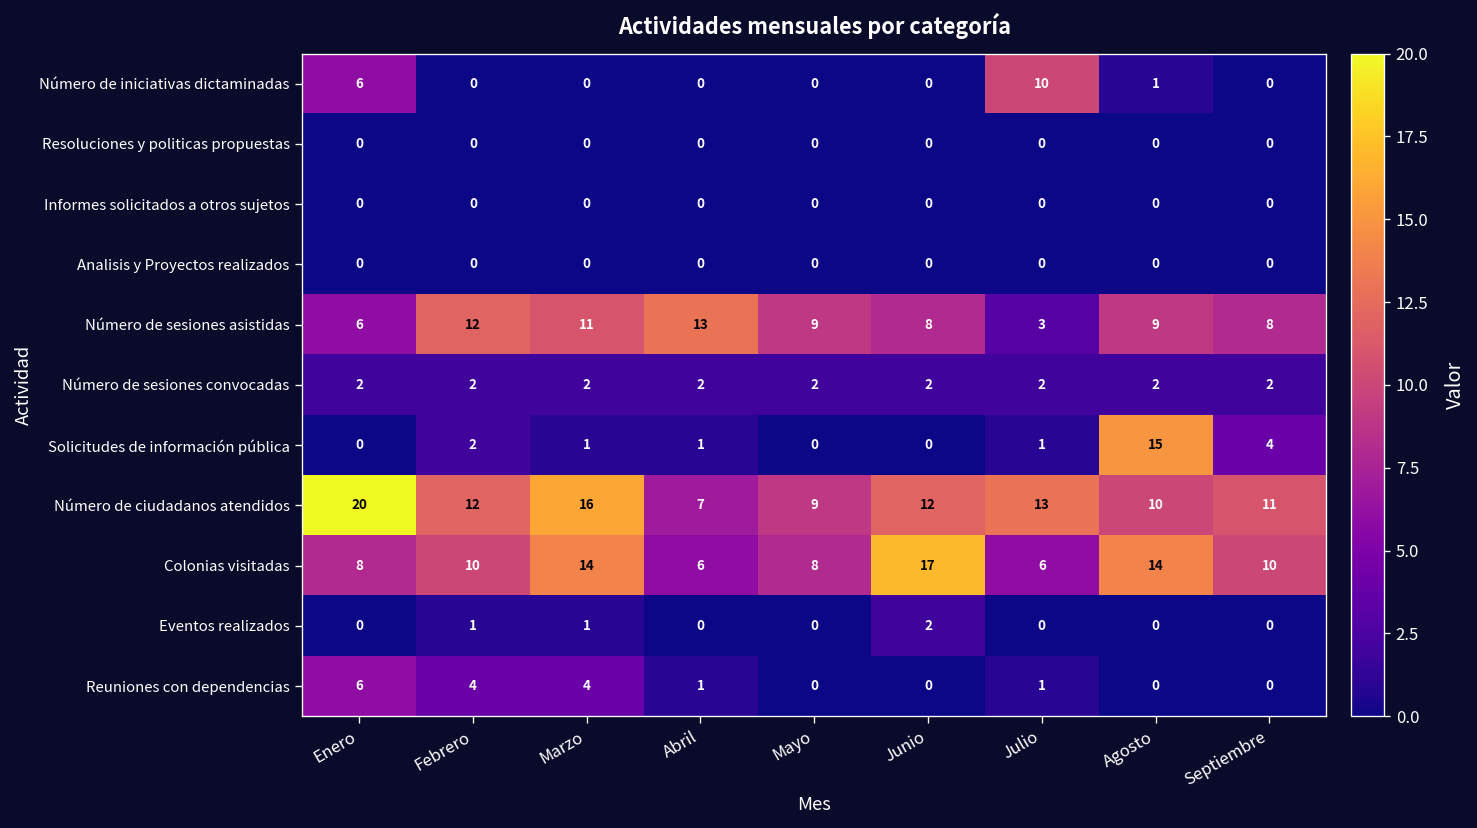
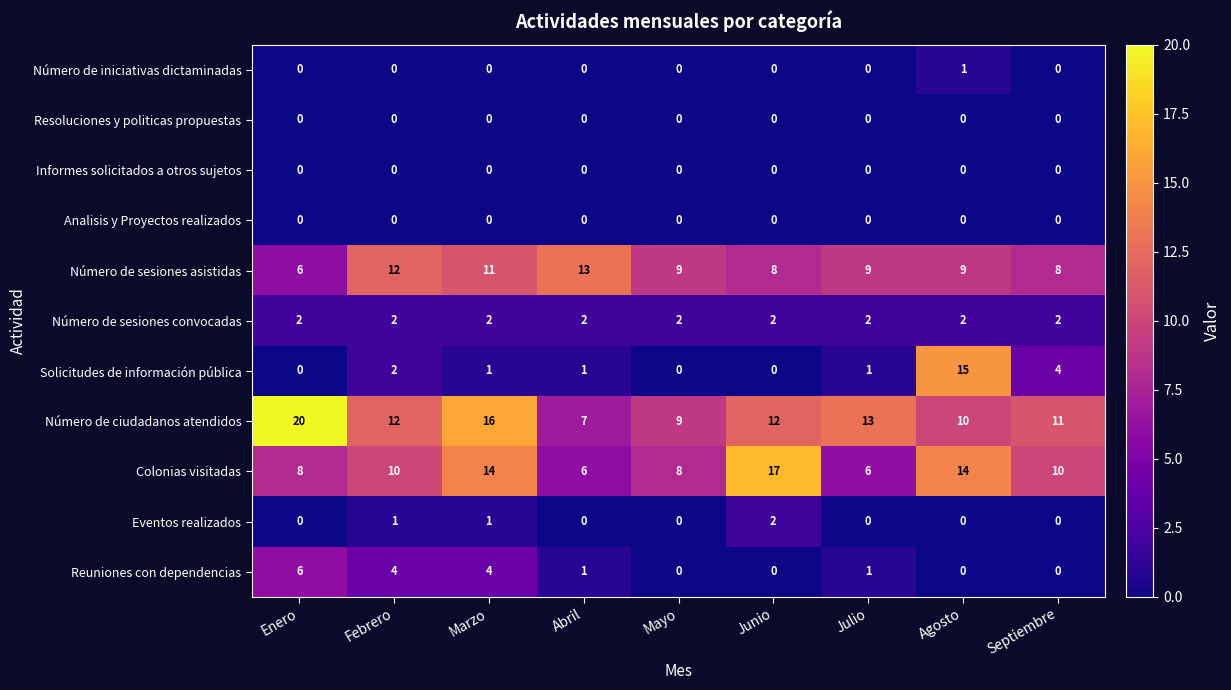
  {
    "Número de iniciativas dictaminadas": {
-     "Enero": 6,
+     "Enero": 0,
      "Febrero": 0,
      "Marzo": 0,
      "Abril": 0,
      "Mayo": 0,
      "Junio": 0,
-     "Julio": 10,
+     "Julio": 0,
      "Agosto": 1,
      "Septiembre": 0
    },
    "Resoluciones y politicas propuestas": {
      "Enero": 0,
      "Febrero": 0,
      "Marzo": 0,
      "Abril": 0,
      "Mayo": 0,
      "Junio": 0,
      "Julio": 0,
      "Agosto": 0,
      "Septiembre": 0
    },
    "Informes solicitados a otros sujetos": {
      "Enero": 0,
      "Febrero": 0,
      "Marzo": 0,
      "Abril": 0,
      "Mayo": 0,
      "Junio": 0,
      "Julio": 0,
      "Agosto": 0,
      "Septiembre": 0
    },
    "Analisis y Proyectos realizados": {
      "Enero": 0,
      "Febrero": 0,
      "Marzo": 0,
      "Abril": 0,
      "Mayo": 0,
      "Junio": 0,
      "Julio": 0,
      "Agosto": 0,
      "Septiembre": 0
    },
    "Número de sesiones asistidas": {
      "Enero": 6,
      "Febrero": 12,
      "Marzo": 11,
      "Abril": 13,
      "Mayo": 9,
      "Junio": 8,
-     "Julio": 3,
+     "Julio": 9,
      "Agosto": 9,
      "Septiembre": 8
    },
    "Número de sesiones convocadas": {
      "Enero": 2,
      "Febrero": 2,
      "Marzo": 2,
      "Abril": 2,
      "Mayo": 2,
      "Junio": 2,
      "Julio": 2,
      "Agosto": 2,
      "Septiembre": 2
    },
    "Solicitudes de información pública": {
      "Enero": 0,
      "Febrero": 2,
      "Marzo": 1,
      "Abril": 1,
      "Mayo": 0,
      "Junio": 0,
      "Julio": 1,
      "Agosto": 15,
      "Septiembre": 4
    },
    "Número de ciudadanos atendidos": {
      "Enero": 20,
      "Febrero": 12,
      "Marzo": 16,
      "Abril": 7,
      "Mayo": 9,
      "Junio": 12,
      "Julio": 13,
      "Agosto": 10,
      "Septiembre": 11
    },
    "Colonias visitadas": {
      "Enero": 8,
      "Febrero": 10,
      "Marzo": 14,
      "Abril": 6,
      "Mayo": 8,
      "Junio": 17,
      "Julio": 6,
      "Agosto": 14,
      "Septiembre": 10
    },
    "Eventos realizados": {
      "Enero": 0,
      "Febrero": 1,
      "Marzo": 1,
      "Abril": 0,
      "Mayo": 0,
      "Junio": 2,
      "Julio": 0,
      "Agosto": 0,
      "Septiembre": 0
    },
    "Reuniones con dependencias": {
      "Enero": 6,
      "Febrero": 4,
      "Marzo": 4,
      "Abril": 1,
      "Mayo": 0,
      "Junio": 0,
      "Julio": 1,
      "Agosto": 0,
      "Septiembre": 0
    }
  }
